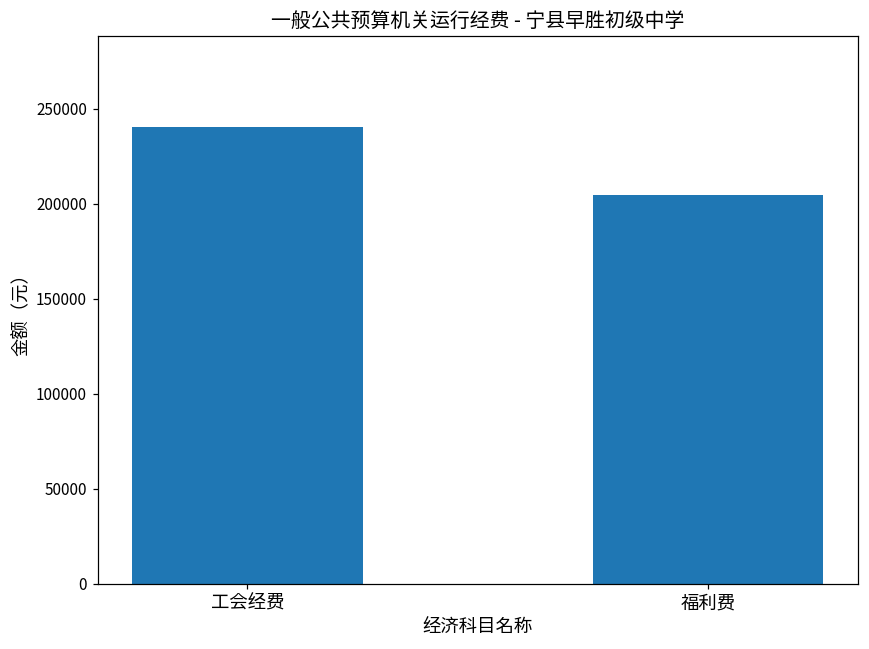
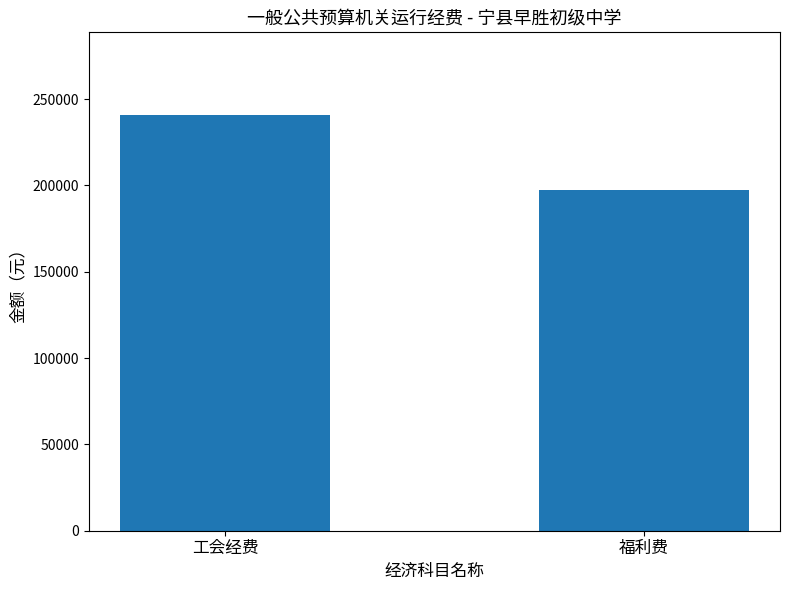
  {
    "工会经费": 241000,
-   "福利费": 205000
+   "福利费": 197000
  }
